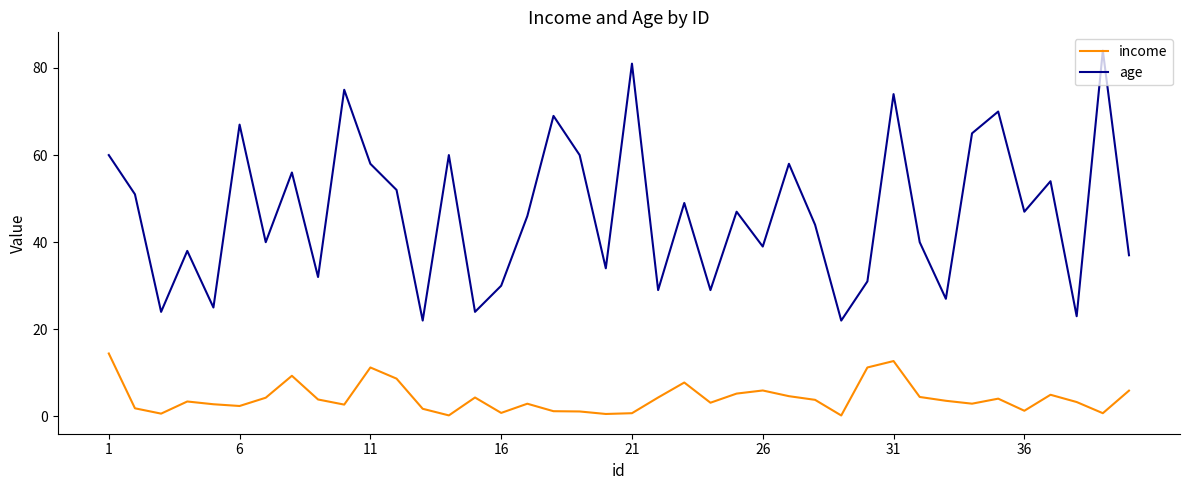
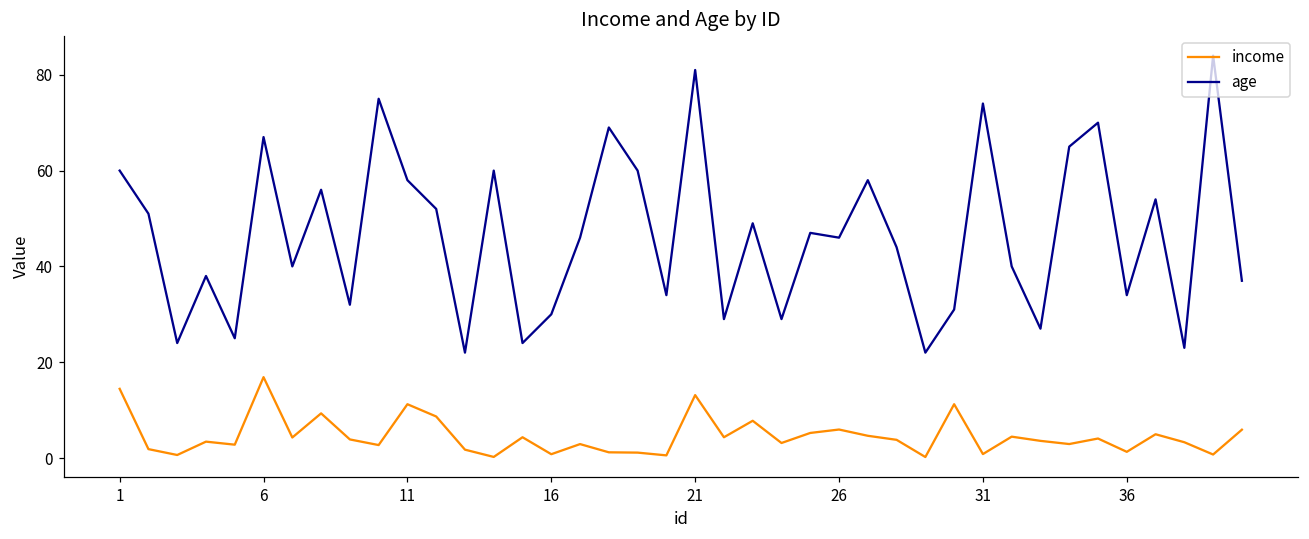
  {
    "income": {
      "1": 14,
-     "6": 2,
+     "6": 17,
      "11": 11,
      "16": 1,
-     "21": 1,
+     "21": 13,
      "26": 6,
-     "31": 13,
+     "31": 1,
      "36": 1
    },
    "age": {
      "1": 60,
      "6": 67,
      "11": 58,
      "16": 30,
      "21": 81,
-     "26": 39,
+     "26": 46,
      "31": 74,
-     "36": 47
+     "36": 34
    }
  }
